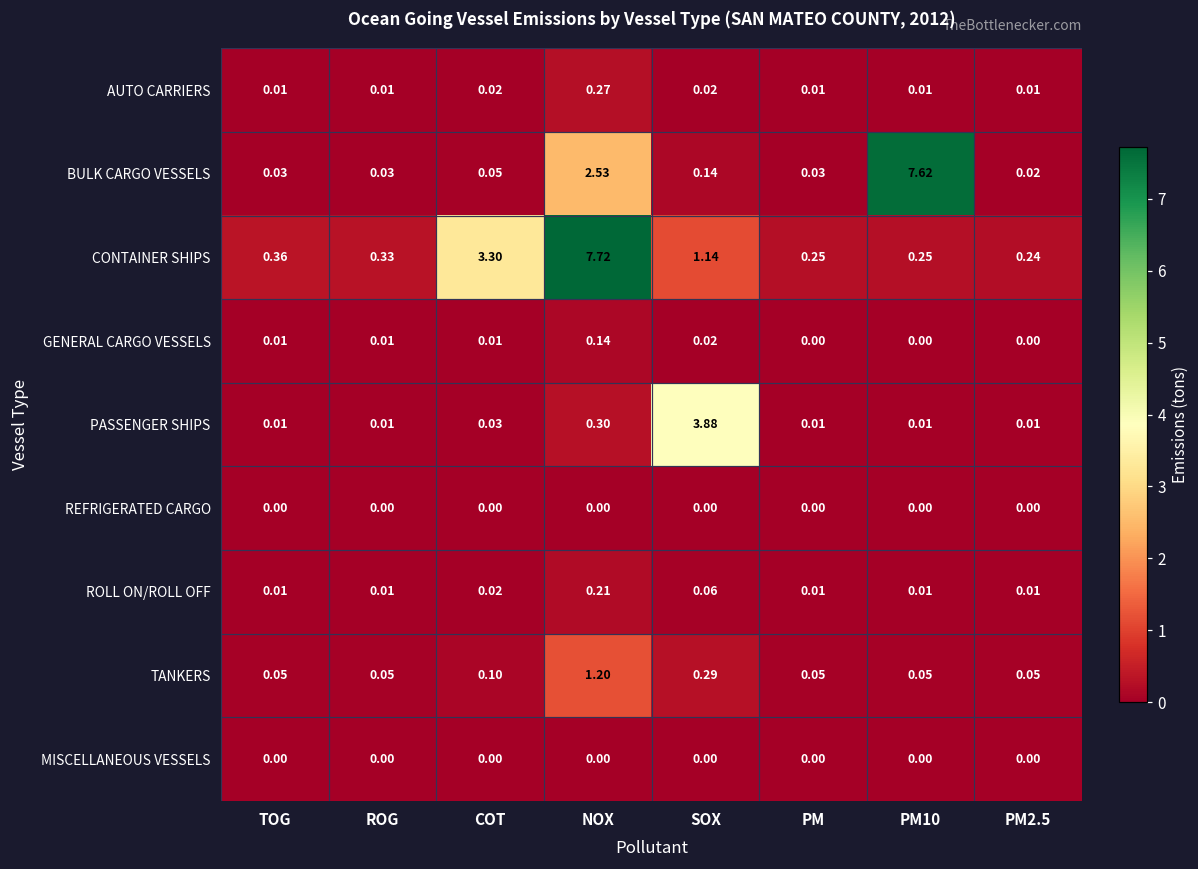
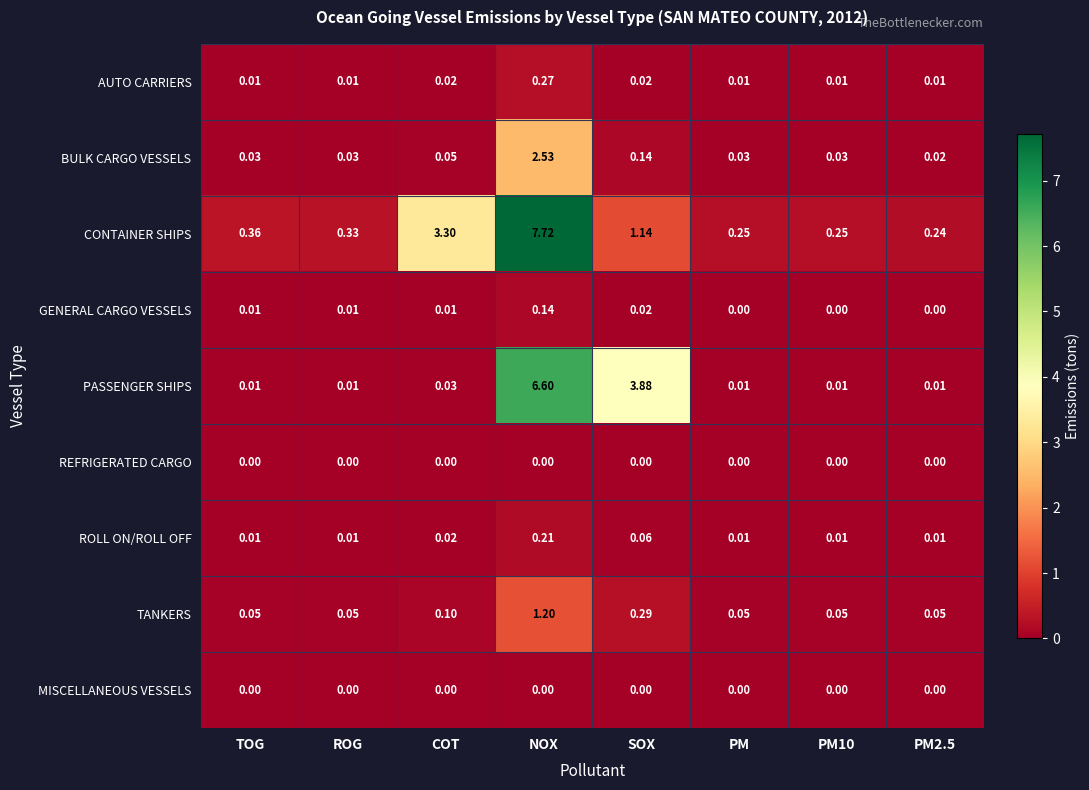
  {
    "AUTO CARRIERS": {
      "TOG": 0.01,
      "ROG": 0.01,
      "COT": 0.02,
      "NOX": 0.27,
      "SOX": 0.02,
      "PM": 0.01,
      "PM10": 0.01,
      "PM2.5": 0.01
    },
    "BULK CARGO VESSELS": {
      "TOG": 0.03,
      "ROG": 0.03,
      "COT": 0.05,
      "NOX": 2.53,
      "SOX": 0.14,
      "PM": 0.03,
-     "PM10": 7.62,
+     "PM10": 0.03,
      "PM2.5": 0.02
    },
    "CONTAINER SHIPS": {
      "TOG": 0.36,
      "ROG": 0.33,
      "COT": 3.30,
      "NOX": 7.72,
      "SOX": 1.14,
      "PM": 0.25,
      "PM10": 0.25,
      "PM2.5": 0.24
    },
    "GENERAL CARGO VESSELS": {
      "TOG": 0.01,
      "ROG": 0.01,
      "COT": 0.01,
      "NOX": 0.14,
      "SOX": 0.02,
      "PM": 0.00,
      "PM10": 0.00,
      "PM2.5": 0.00
    },
    "PASSENGER SHIPS": {
      "TOG": 0.01,
      "ROG": 0.01,
      "COT": 0.03,
-     "NOX": 0.30,
+     "NOX": 6.60,
      "SOX": 3.88,
      "PM": 0.01,
      "PM10": 0.01,
      "PM2.5": 0.01
    },
    "REFRIGERATED CARGO": {
      "TOG": 0.00,
      "ROG": 0.00,
      "COT": 0.00,
      "NOX": 0.00,
      "SOX": 0.00,
      "PM": 0.00,
      "PM10": 0.00,
      "PM2.5": 0.00
    },
    "ROLL ON/ROLL OFF": {
      "TOG": 0.01,
      "ROG": 0.01,
      "COT": 0.02,
      "NOX": 0.21,
      "SOX": 0.06,
      "PM": 0.01,
      "PM10": 0.01,
      "PM2.5": 0.01
    },
    "TANKERS": {
      "TOG": 0.05,
      "ROG": 0.05,
      "COT": 0.10,
      "NOX": 1.20,
      "SOX": 0.29,
      "PM": 0.05,
      "PM10": 0.05,
      "PM2.5": 0.05
    },
    "MISCELLANEOUS VESSELS": {
      "TOG": 0.00,
      "ROG": 0.00,
      "COT": 0.00,
      "NOX": 0.00,
      "SOX": 0.00,
      "PM": 0.00,
      "PM10": 0.00,
      "PM2.5": 0.00
    }
  }
